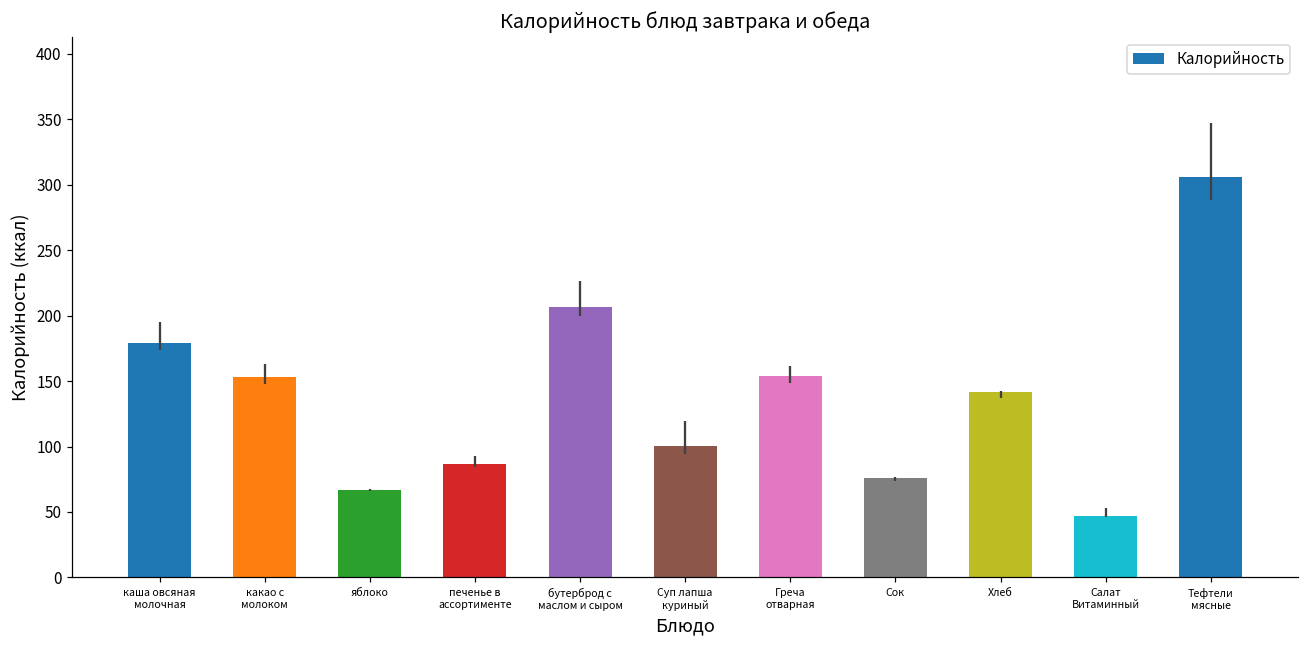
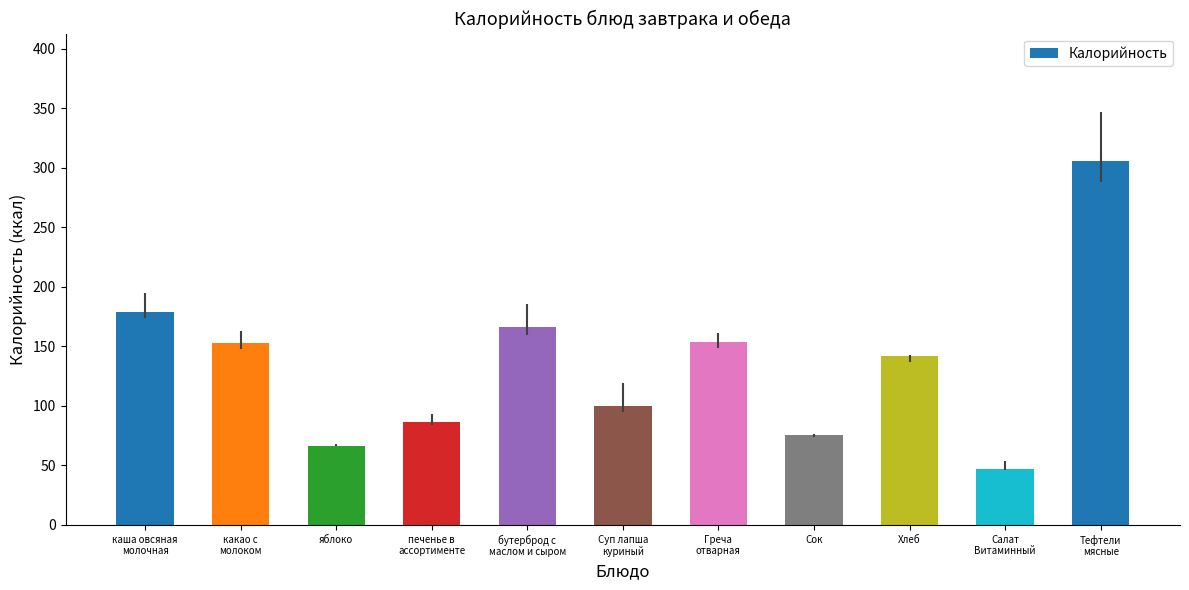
  {
    "каша овсяная молочная": 179,
    "какао с молоком": 153,
    "яблоко": 67,
    "печенье в ассортименте": 86,
-   "бутерброд с маслом и сыром": 207,
+   "бутерброд с маслом и сыром": 167,
    "Суп лапша куриный": 100,
    "Греча отварная": 154,
    "Сок": 76,
    "Хлеб": 142,
    "Салат Витаминный": 47,
    "Тефтели мясные": 306
  }
